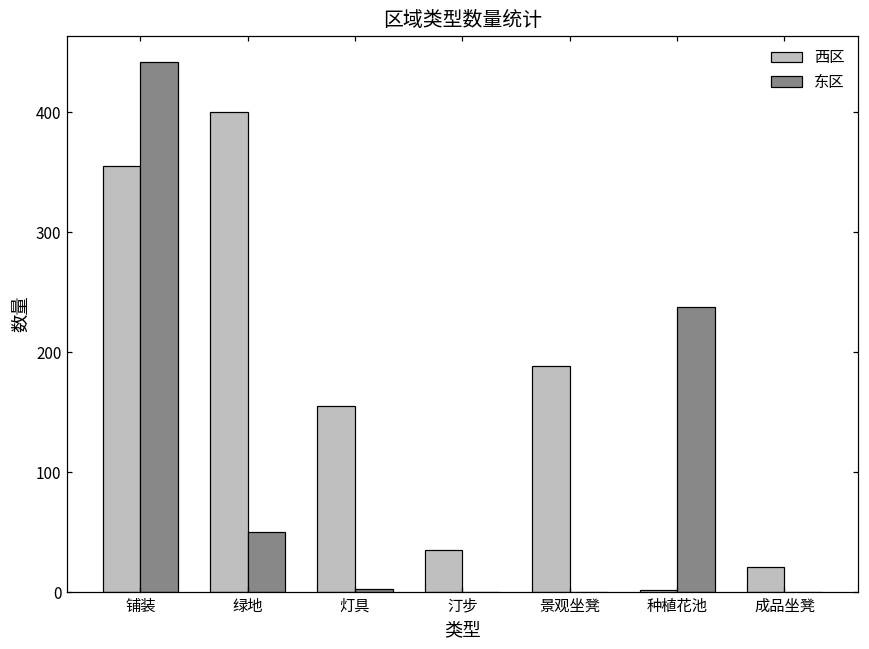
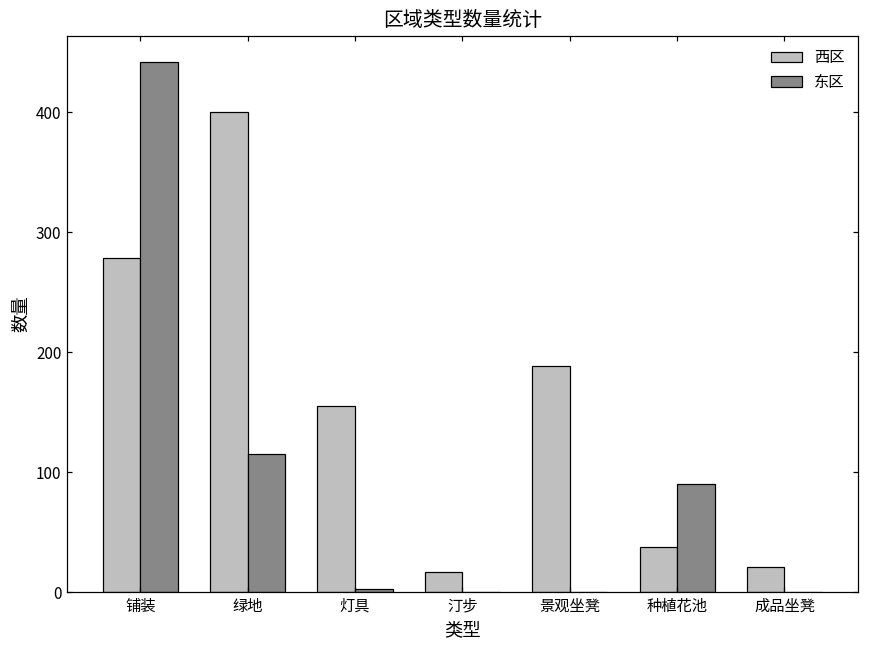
  {
    "西区": {
-     "铺装": 355,
+     "铺装": 279,
      "绿地": 400,
      "灯具": 155,
-     "汀步": 35,
+     "汀步": 17,
      "景观坐凳": 189,
-     "种植花池": 2,
+     "种植花池": 38,
      "成品坐凳": 21
    },
    "东区": {
      "铺装": 442,
-     "绿地": 50,
+     "绿地": 115,
      "灯具": 3,
      "汀步": 0,
      "景观坐凳": 0,
-     "种植花池": 238,
+     "种植花池": 91,
      "成品坐凳": 0
    }
  }
